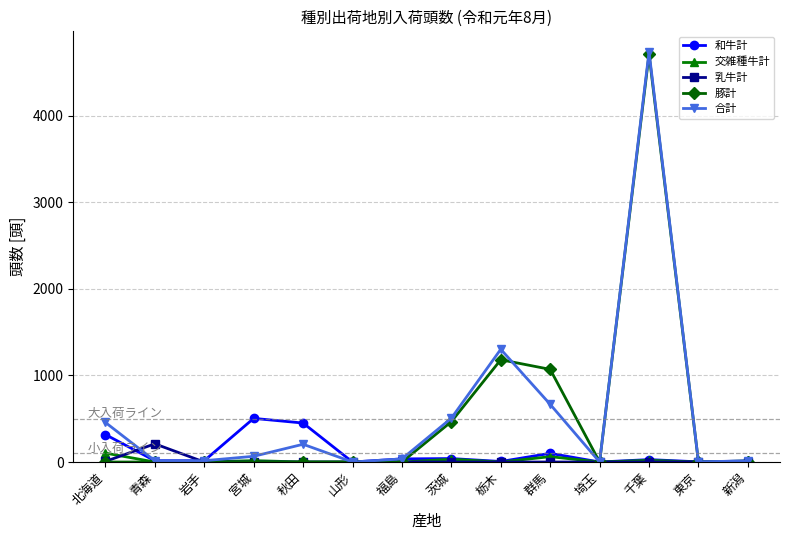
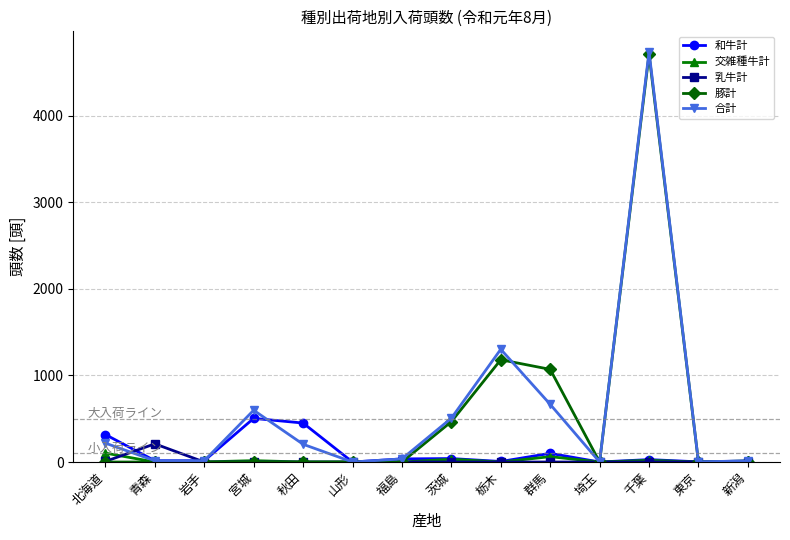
  {
    "和牛計": {
      "北海道": 300,
      "宮城": 500,
      "秋田": 500,
      "群馬": 100
    },
    "乳牛計": {
      "青森": 200,
      "茨城": 0,
      "群馬": 0
    },
    "合計": {
-     "北海道": 500,
-     "宮城": 100,
+     "北海道": 200,
+     "宮城": 600,
      "秋田": 200,
      "茨城": 500,
      "栃木": 1300,
      "群馬": 700
    }
  }
